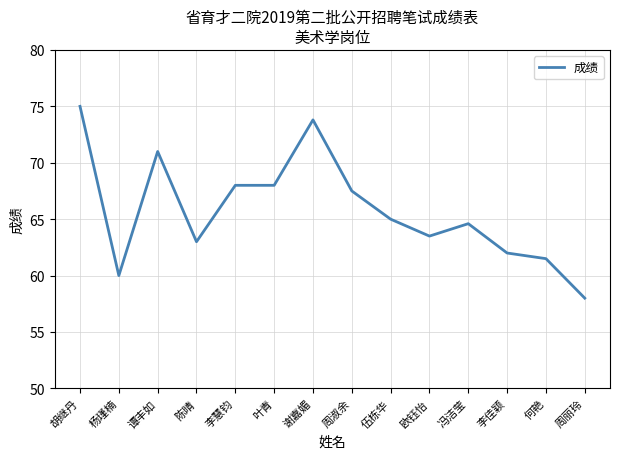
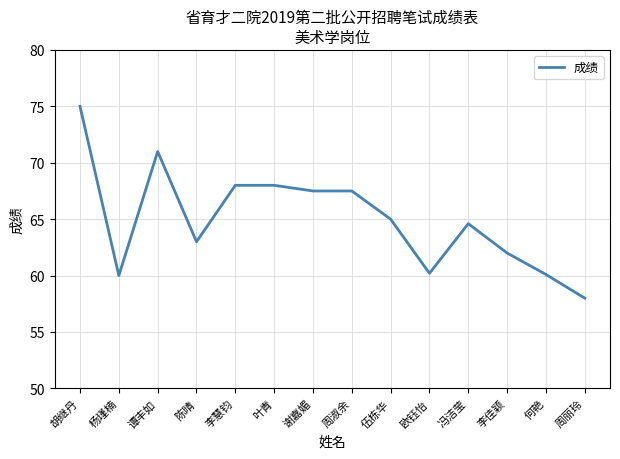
  {
    "胡继丹": 75.0,
    "杨瑾楠": 60.0,
    "谭丰如": 71.0,
    "陈晴": 63.0,
    "李慧钧": 68.0,
    "叶青": 68.0,
-   "谢嘉媚": 73.8,
+   "谢嘉媚": 67.5,
    "周淑余": 67.5,
    "伍栋华": 65.0,
-   "欧钰怡": 63.5,
+   "欧钰怡": 60.2,
    "冯洁莹": 64.6,
    "李佳颖": 62.0,
-   "何艳": 61.5,
+   "何艳": 60.1,
    "周丽玲": 58.0
  }
